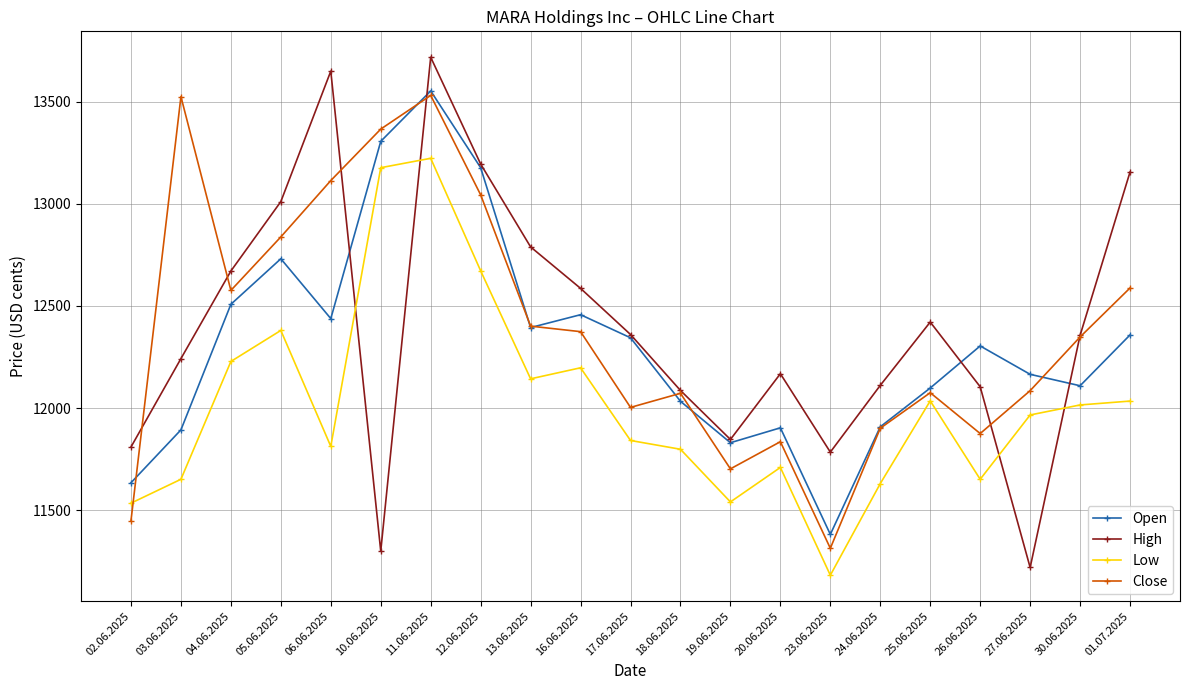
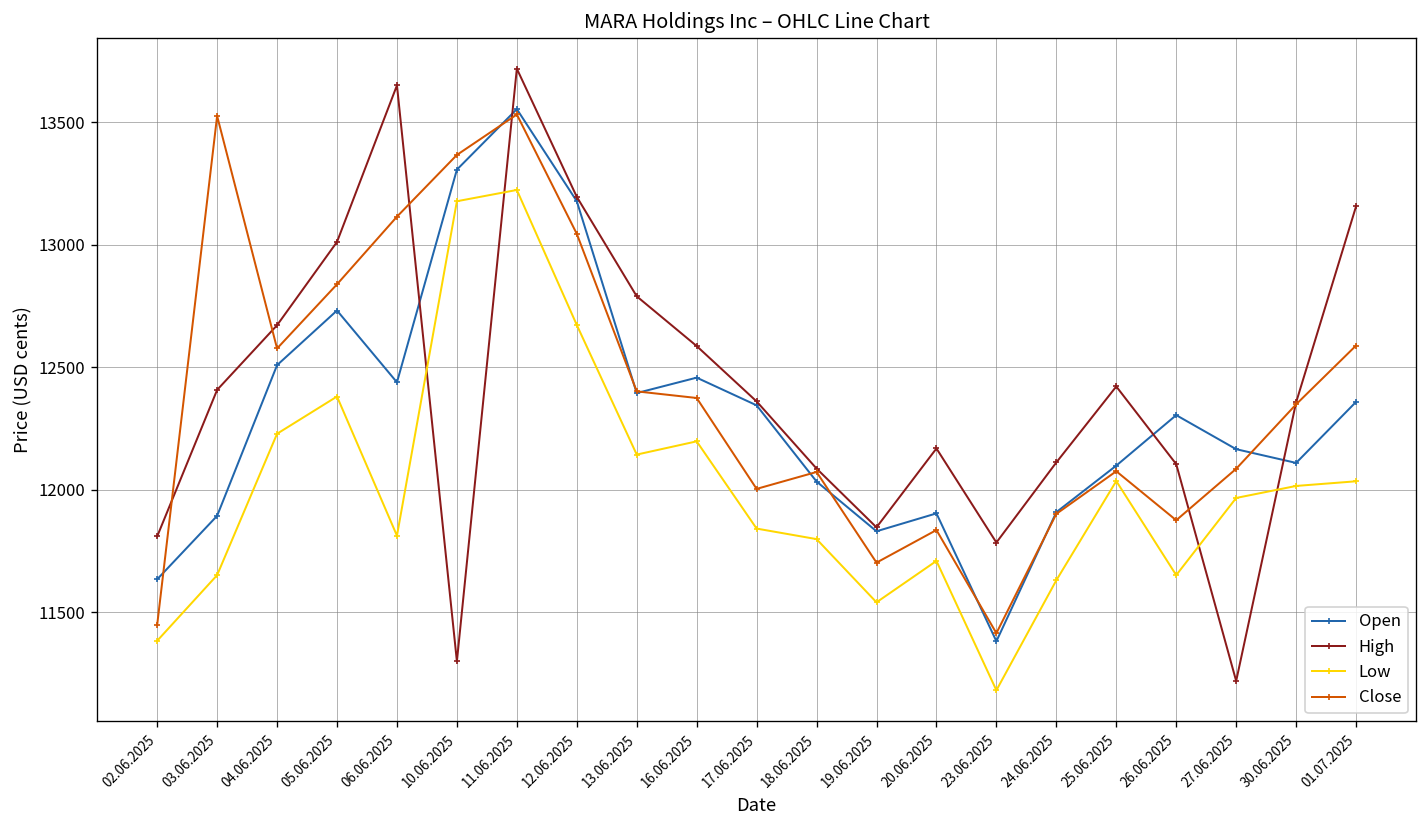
  {
    "Open": {
      "02.06.2025": 11630,
      "03.06.2025": 11890,
      "04.06.2025": 12510,
      "05.06.2025": 12730,
      "06.06.2025": 12440,
      "10.06.2025": 13310,
      "11.06.2025": 13550,
      "12.06.2025": 13180,
      "16.06.2025": 12460,
      "17.06.2025": 12340,
      "18.06.2025": 12030,
      "19.06.2025": 11830,
      "20.06.2025": 11900,
      "23.06.2025": 11380,
      "25.06.2025": 12100,
      "26.06.2025": 12300,
      "27.06.2025": 12170,
      "30.06.2025": 12110,
      "01.07.2025": 12360
    },
    "High": {
      "02.06.2025": 11810,
-     "03.06.2025": 12240,
+     "03.06.2025": 12410,
      "04.06.2025": 12670,
      "05.06.2025": 13010,
      "06.06.2025": 13650,
      "10.06.2025": 11300,
      "11.06.2025": 13720,
      "12.06.2025": 13200,
      "13.06.2025": 12790,
      "16.06.2025": 12590,
      "17.06.2025": 12360,
      "18.06.2025": 12090,
      "19.06.2025": 11850,
      "20.06.2025": 12170,
      "23.06.2025": 11780,
      "24.06.2025": 12110,
      "25.06.2025": 12420,
      "26.06.2025": 12100,
      "27.06.2025": 11220,
      "01.07.2025": 13160
    },
    "Low": {
-     "02.06.2025": 11530,
+     "02.06.2025": 11380,
      "03.06.2025": 11650,
      "04.06.2025": 12230,
      "05.06.2025": 12380,
      "06.06.2025": 11810,
      "10.06.2025": 13180,
      "11.06.2025": 13220,
      "12.06.2025": 12670,
      "13.06.2025": 12140,
      "16.06.2025": 12200,
      "17.06.2025": 11840,
      "18.06.2025": 11800,
      "19.06.2025": 11540,
      "20.06.2025": 11710,
      "23.06.2025": 11180,
      "24.06.2025": 11630,
      "25.06.2025": 12040,
      "26.06.2025": 11650,
      "27.06.2025": 11970,
      "30.06.2025": 12020,
      "01.07.2025": 12030
    },
    "Close": {
      "02.06.2025": 11450,
      "03.06.2025": 13530,
      "04.06.2025": 12580,
      "05.06.2025": 12840,
      "06.06.2025": 13110,
      "10.06.2025": 13370,
      "11.06.2025": 13530,
      "12.06.2025": 13040,
      "16.06.2025": 12370,
      "17.06.2025": 12000,
      "18.06.2025": 12070,
      "19.06.2025": 11700,
      "20.06.2025": 11840,
-     "23.06.2025": 11310,
+     "23.06.2025": 11410,
      "25.06.2025": 12080,
      "26.06.2025": 11880,
      "27.06.2025": 12090,
      "01.07.2025": 12590
    }
  }
